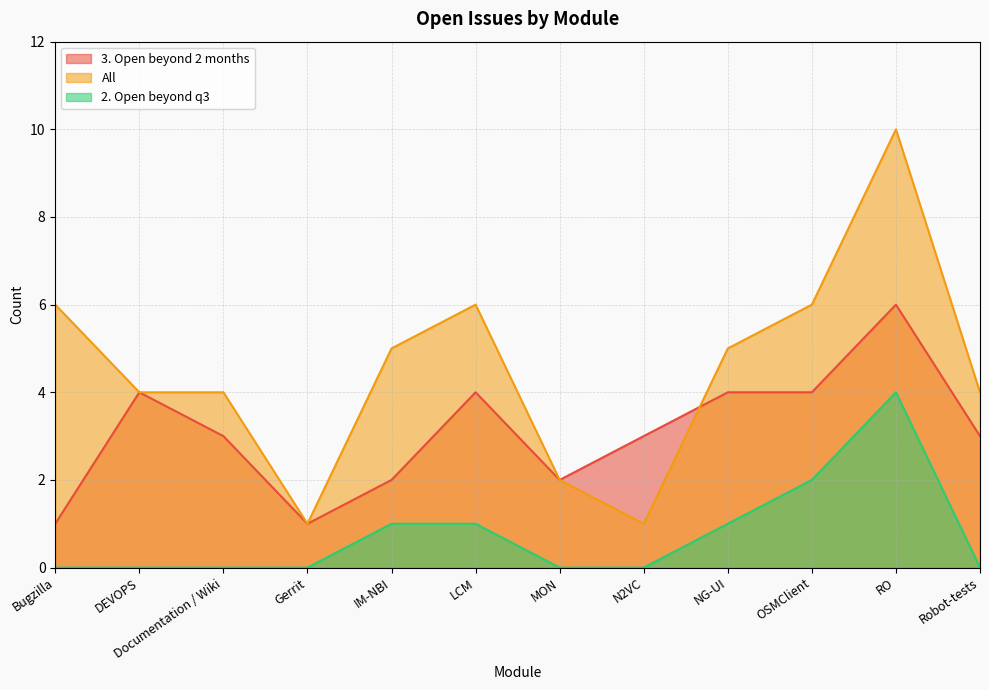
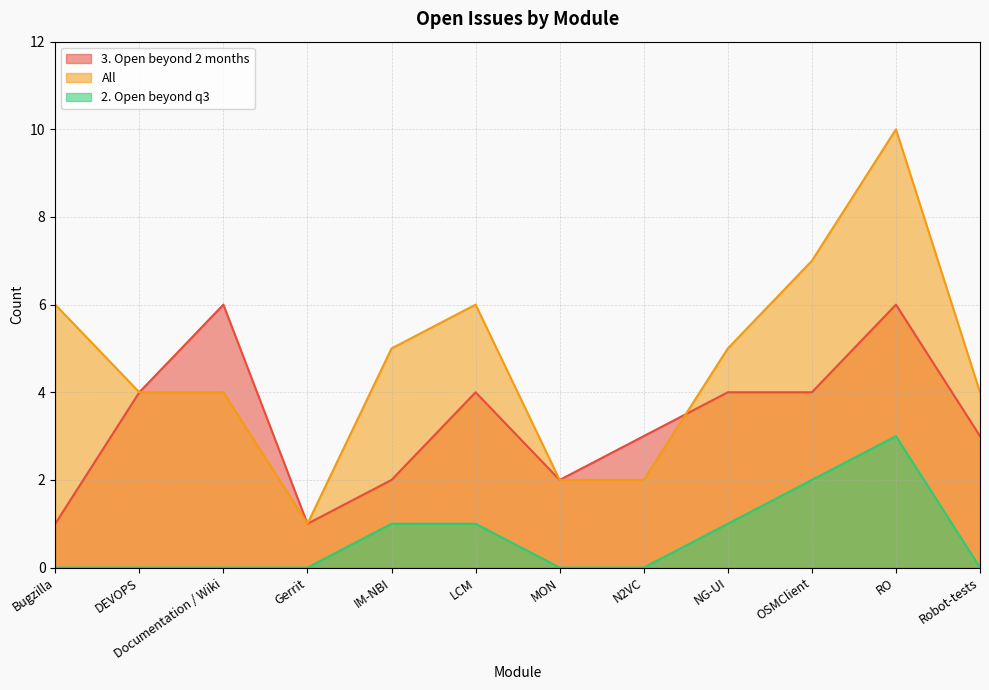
  {
    "3. Open beyond 2 months": {
      "Bugzilla": 1,
-     "Documentation / Wiki": 3,
+     "Documentation / Wiki": 6,
      "IM-NBI": 2,
      "LCM": 4,
      "N2VC": 3,
      "NG-UI": 4,
      "OSMClient": 4,
      "RO": 6,
      "Robot-tests": 3
    },
    "All": {
      "Bugzilla": 6,
      "Documentation / Wiki": 4,
      "IM-NBI": 5,
      "LCM": 6,
-     "N2VC": 1,
+     "N2VC": 2,
      "NG-UI": 5,
-     "OSMClient": 6,
+     "OSMClient": 7,
      "RO": 10,
      "Robot-tests": 4
    },
    "2. Open beyond q3": {
      "Bugzilla": 0,
      "DEVOPS": 0,
      "Documentation / Wiki": 0,
      "Gerrit": 0,
      "IM-NBI": 1,
      "LCM": 1,
      "MON": 0,
      "N2VC": 0,
      "NG-UI": 1,
      "OSMClient": 2,
-     "RO": 4,
+     "RO": 3,
      "Robot-tests": 0
    }
  }
